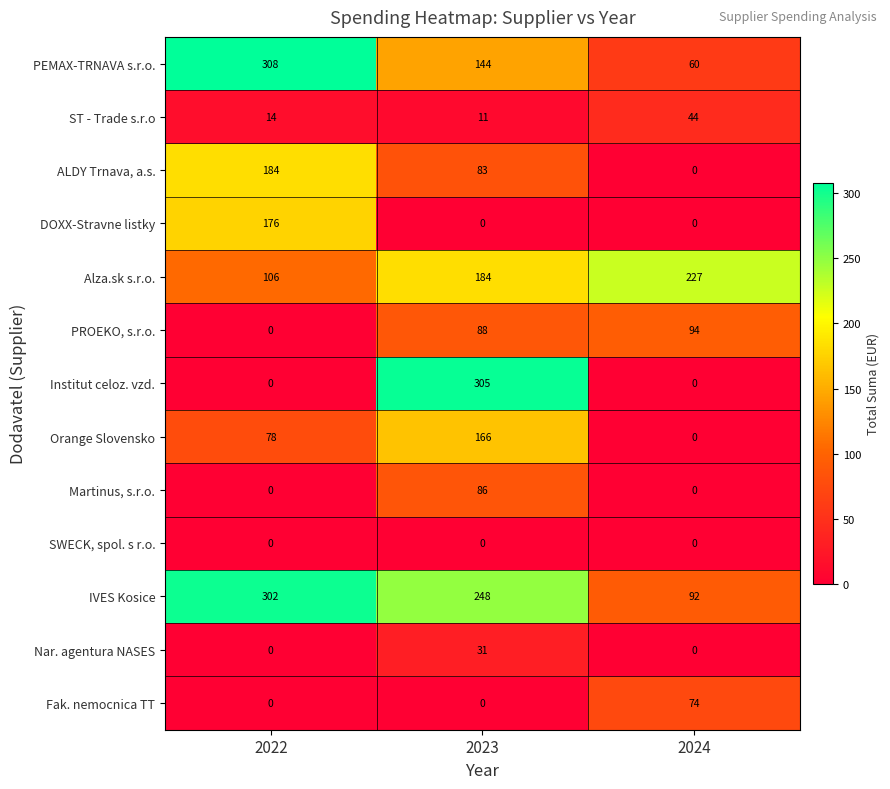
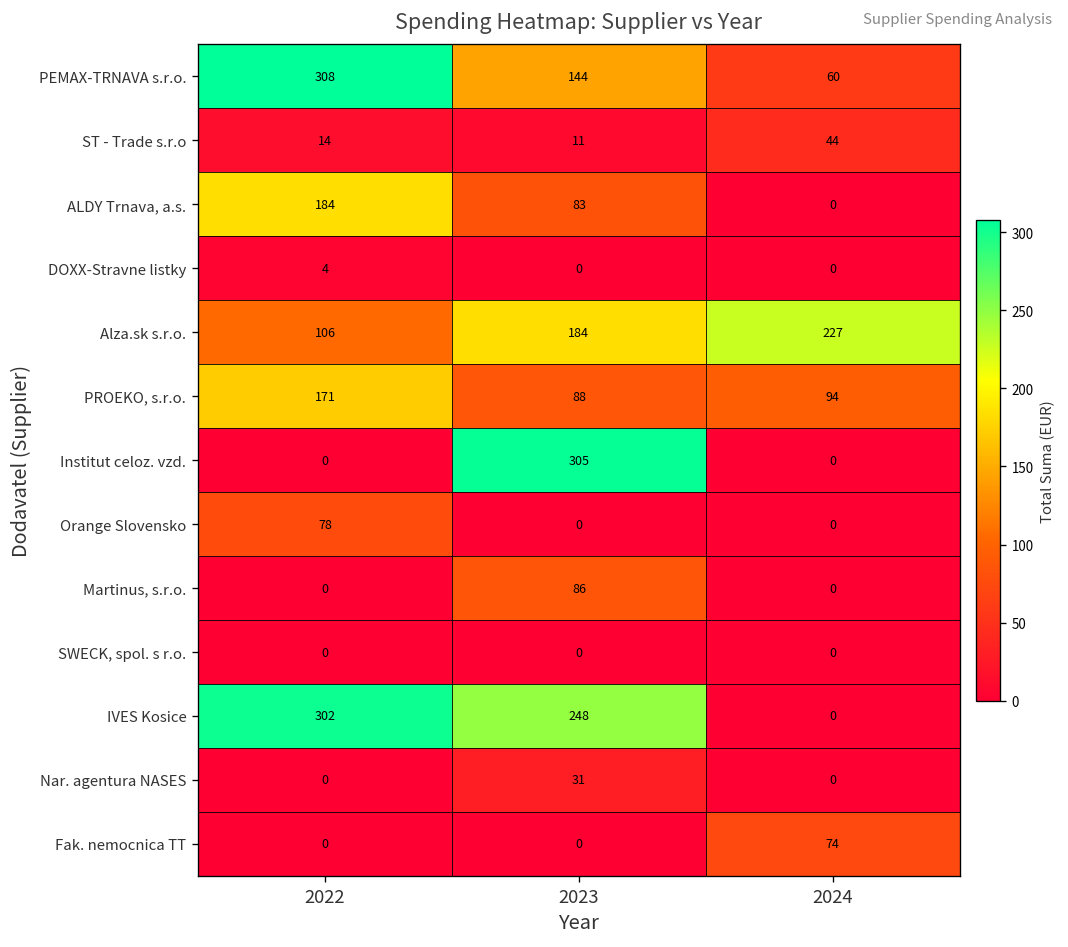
  {
    "PEMAX-TRNAVA s.r.o.": {
      "2022": 308,
      "2023": 144,
      "2024": 60
    },
    "ST - Trade s.r.o": {
      "2022": 14,
      "2023": 11,
      "2024": 44
    },
    "ALDY Trnava, a.s.": {
      "2022": 184,
      "2023": 83,
      "2024": 0
    },
    "DOXX-Stravne listky": {
-     "2022": 176,
+     "2022": 4,
      "2023": 0,
      "2024": 0
    },
    "Alza.sk s.r.o.": {
      "2022": 106,
      "2023": 184,
      "2024": 227
    },
    "PROEKO, s.r.o.": {
-     "2022": 0,
+     "2022": 171,
      "2023": 88,
      "2024": 94
    },
    "Institut celoz. vzd.": {
      "2022": 0,
      "2023": 305,
      "2024": 0
    },
    "Orange Slovensko": {
      "2022": 78,
-     "2023": 166,
+     "2023": 0,
      "2024": 0
    },
    "Martinus, s.r.o.": {
      "2022": 0,
      "2023": 86,
      "2024": 0
    },
    "SWECK, spol. s r.o.": {
      "2022": 0,
      "2023": 0,
      "2024": 0
    },
    "IVES Kosice": {
      "2022": 302,
      "2023": 248,
-     "2024": 92
+     "2024": 0
    },
    "Nar. agentura NASES": {
      "2022": 0,
      "2023": 31,
      "2024": 0
    },
    "Fak. nemocnica TT": {
      "2022": 0,
      "2023": 0,
      "2024": 74
    }
  }
